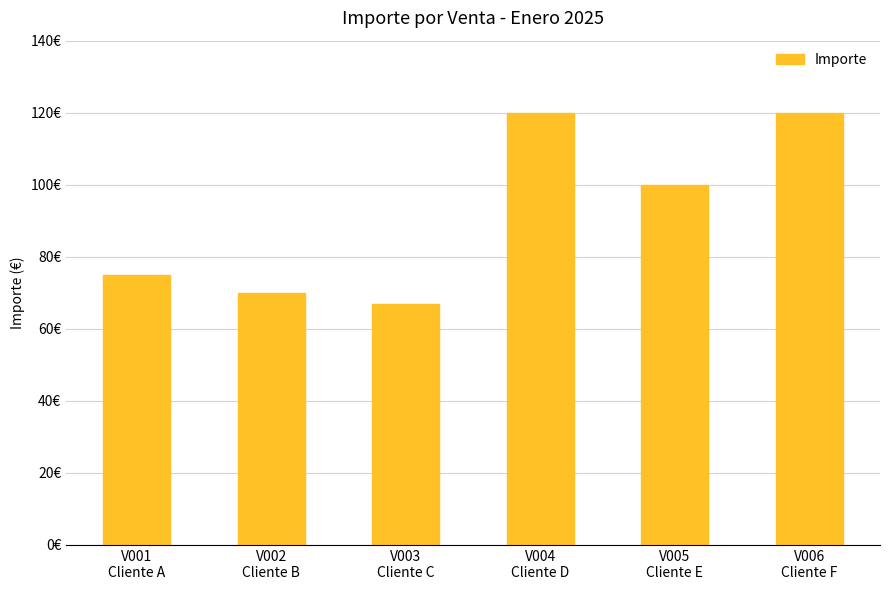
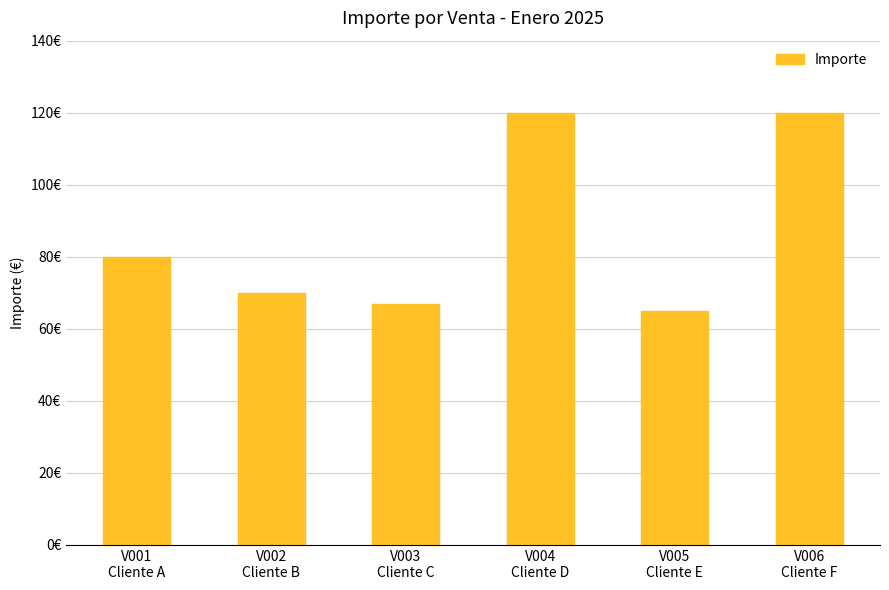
  {
-   "V001 Cliente A": "75€",
+   "V001 Cliente A": "80€",
    "V002 Cliente B": "70€",
    "V003 Cliente C": "67€",
    "V004 Cliente D": "120€",
-   "V005 Cliente E": "100€",
+   "V005 Cliente E": "65€",
    "V006 Cliente F": "120€"
  }
